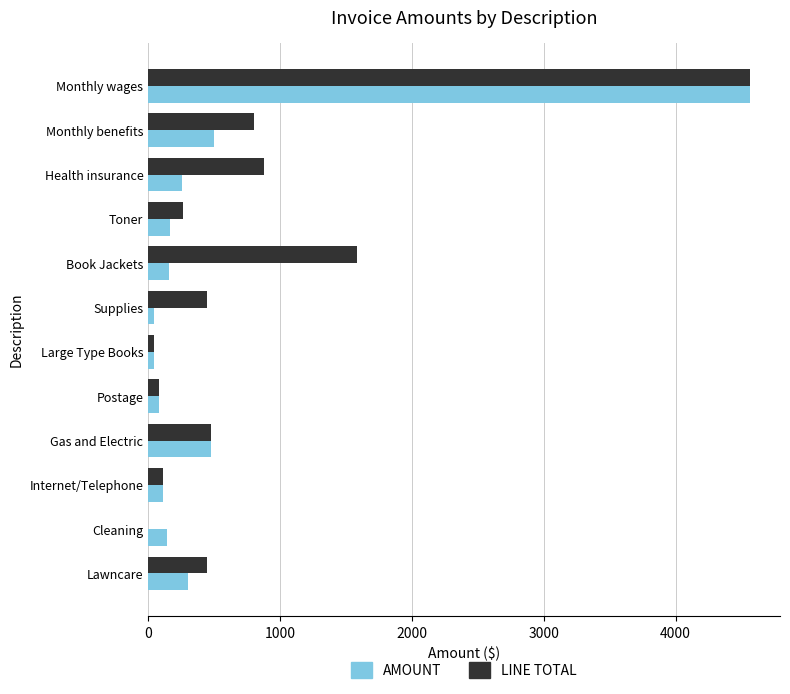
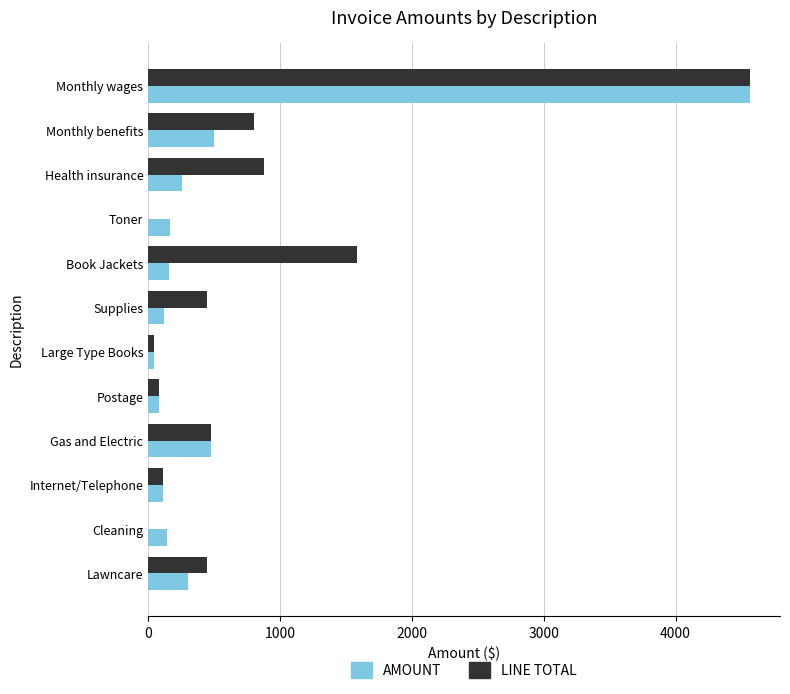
  {
    "AMOUNT": {
      "Monthly wages": 4560,
      "Monthly benefits": 500,
      "Health insurance": 250,
      "Toner": 170,
      "Book Jackets": 160,
-     "Supplies": 40,
+     "Supplies": 120,
      "Large Type Books": 50,
      "Postage": 80,
      "Gas and Electric": 480,
      "Internet/Telephone": 110,
      "Cleaning": 140,
      "Lawncare": 300
    },
    "LINE TOTAL": {
      "Monthly wages": 4560,
      "Monthly benefits": 800,
      "Health insurance": 880,
-     "Toner": 260,
+     "Toner": 0,
      "Book Jackets": 1590,
      "Supplies": 440,
      "Large Type Books": 50,
      "Postage": 80,
      "Gas and Electric": 480,
      "Internet/Telephone": 110,
      "Cleaning": 0,
      "Lawncare": 440
    }
  }
